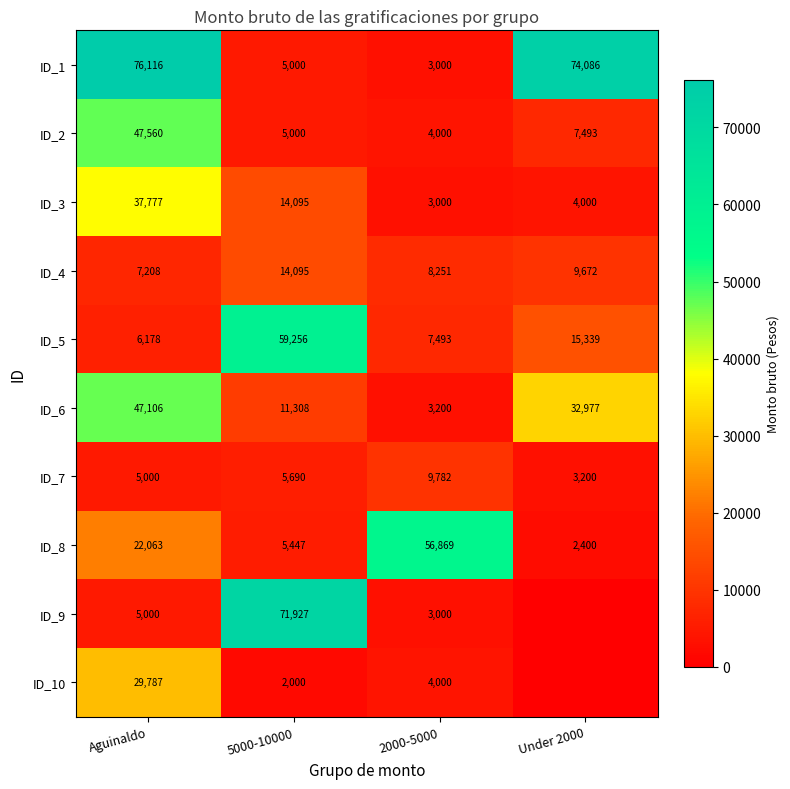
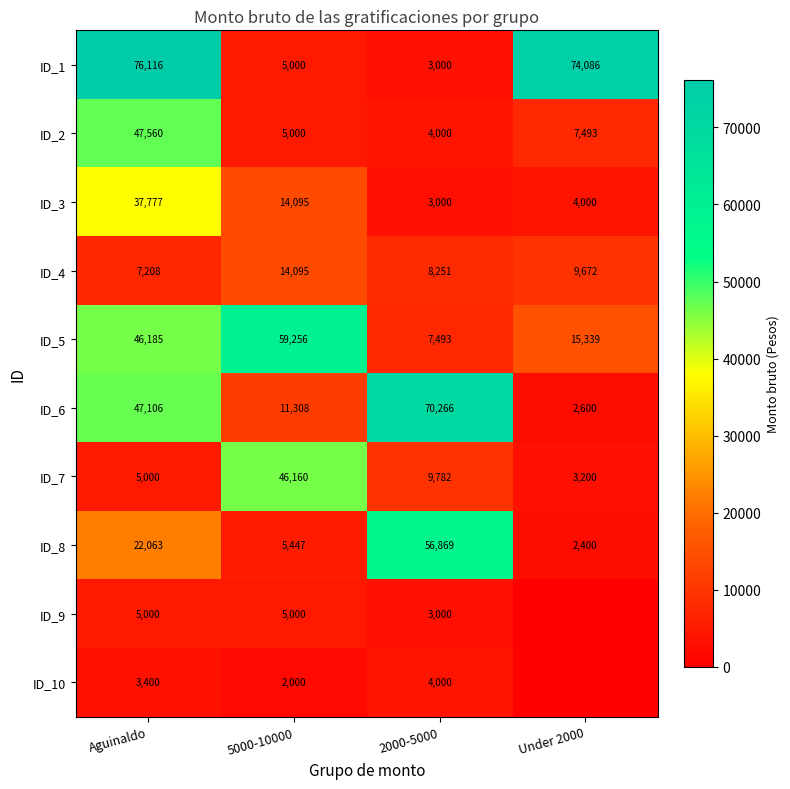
  {
    "ID_1": {
      "Aguinaldo": "76,116",
      "5000-10000": "5,000",
      "2000-5000": "3,000",
      "Under 2000": "74,086"
    },
    "ID_2": {
      "Aguinaldo": "47,560",
      "5000-10000": "5,000",
      "2000-5000": "4,000",
      "Under 2000": "7,493"
    },
    "ID_3": {
      "Aguinaldo": "37,777",
      "5000-10000": "14,095",
      "2000-5000": "3,000",
      "Under 2000": "4,000"
    },
    "ID_4": {
      "Aguinaldo": "7,208",
      "5000-10000": "14,095",
      "2000-5000": "8,251",
      "Under 2000": "9,672"
    },
    "ID_5": {
-     "Aguinaldo": "6,178",
+     "Aguinaldo": "46,185",
      "5000-10000": "59,256",
      "2000-5000": "7,493",
      "Under 2000": "15,339"
    },
    "ID_6": {
      "Aguinaldo": "47,106",
      "5000-10000": "11,308",
-     "2000-5000": "3,200",
-     "Under 2000": "32,977"
+     "2000-5000": "70,266",
+     "Under 2000": "2,600"
    },
    "ID_7": {
      "Aguinaldo": "5,000",
-     "5000-10000": "5,690",
+     "5000-10000": "46,160",
      "2000-5000": "9,782",
      "Under 2000": "3,200"
    },
    "ID_8": {
      "Aguinaldo": "22,063",
      "5000-10000": "5,447",
      "2000-5000": "56,869",
      "Under 2000": "2,400"
    },
    "ID_9": {
      "Aguinaldo": "5,000",
-     "5000-10000": "71,927",
+     "5000-10000": "5,000",
      "2000-5000": "3,000"
    },
    "ID_10": {
-     "Aguinaldo": "29,787",
+     "Aguinaldo": "3,400",
      "5000-10000": "2,000",
      "2000-5000": "4,000"
    }
  }
